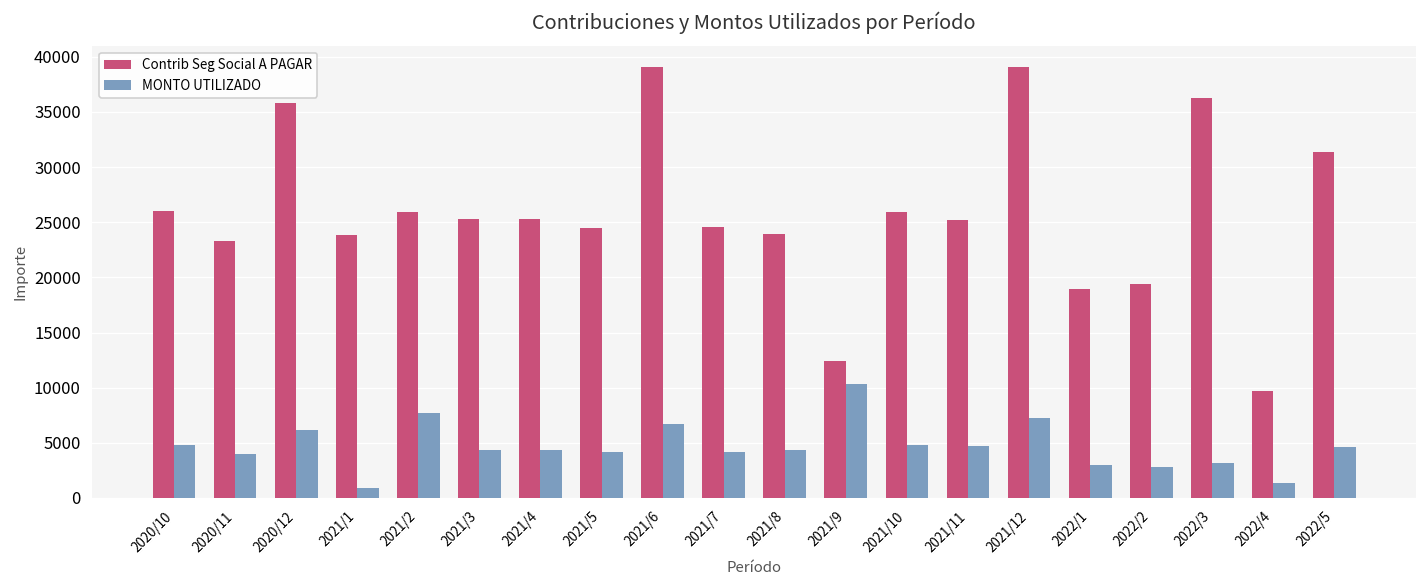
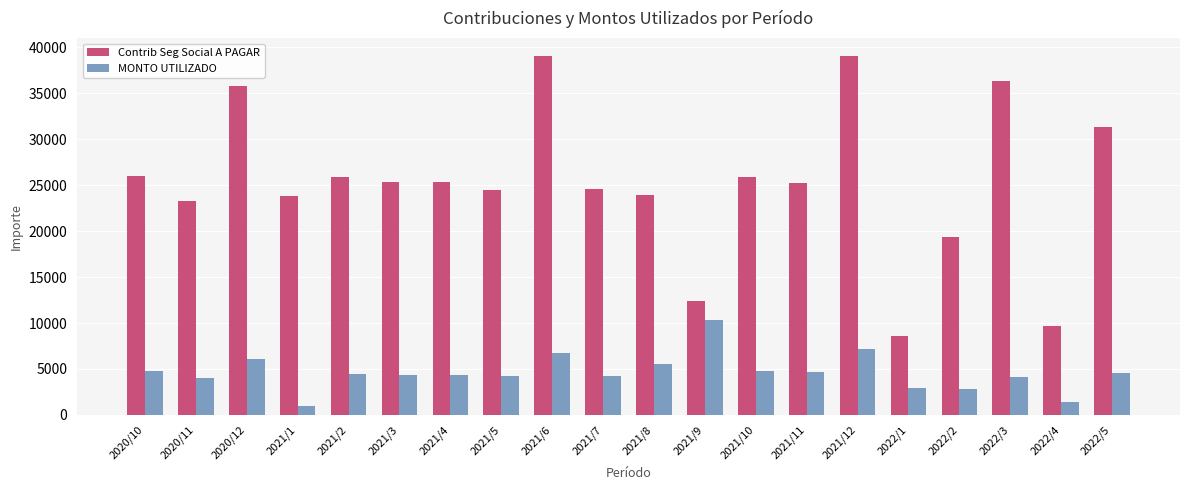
  {
    "Contrib Seg Social A PAGAR": {
      "2020/10": 26000,
      "2020/11": 23000,
      "2020/12": 36000,
      "2021/1": 24000,
      "2021/2": 26000,
      "2021/3": 25000,
      "2021/4": 25000,
      "2021/5": 25000,
      "2021/6": 39000,
      "2021/7": 25000,
      "2021/8": 24000,
      "2021/9": 12000,
      "2021/10": 26000,
      "2021/11": 25000,
      "2021/12": 39000,
-     "2022/1": 19000,
+     "2022/1": 9000,
      "2022/2": 19000,
      "2022/3": 36000,
      "2022/4": 10000,
      "2022/5": 31000
    },
    "MONTO UTILIZADO": {
      "2020/10": 5000,
      "2020/11": 4000,
      "2020/12": 6000,
      "2021/1": 1000,
-     "2021/2": 8000,
+     "2021/2": 4000,
      "2021/3": 4000,
      "2021/4": 4000,
      "2021/5": 4000,
      "2021/6": 7000,
      "2021/7": 4000,
-     "2021/8": 4000,
+     "2021/8": 6000,
      "2021/9": 10000,
      "2021/10": 5000,
      "2021/11": 5000,
      "2021/12": 7000,
      "2022/1": 3000,
      "2022/2": 3000,
-     "2022/3": 3000,
+     "2022/3": 4000,
      "2022/4": 1000,
      "2022/5": 5000
    }
  }
